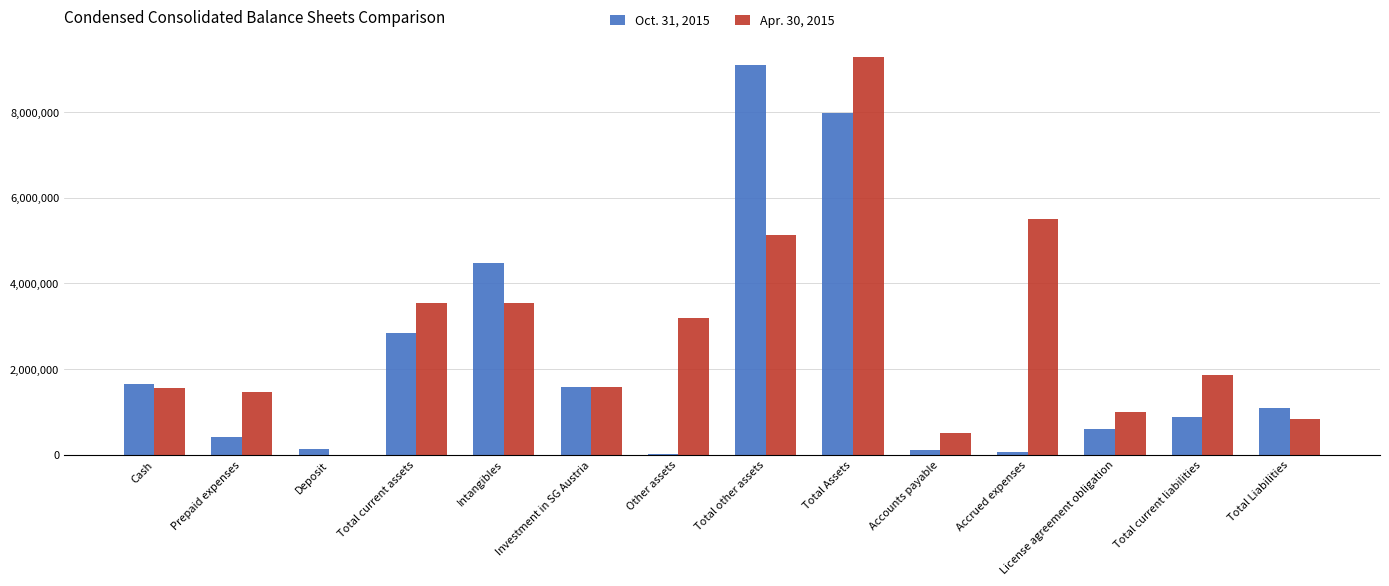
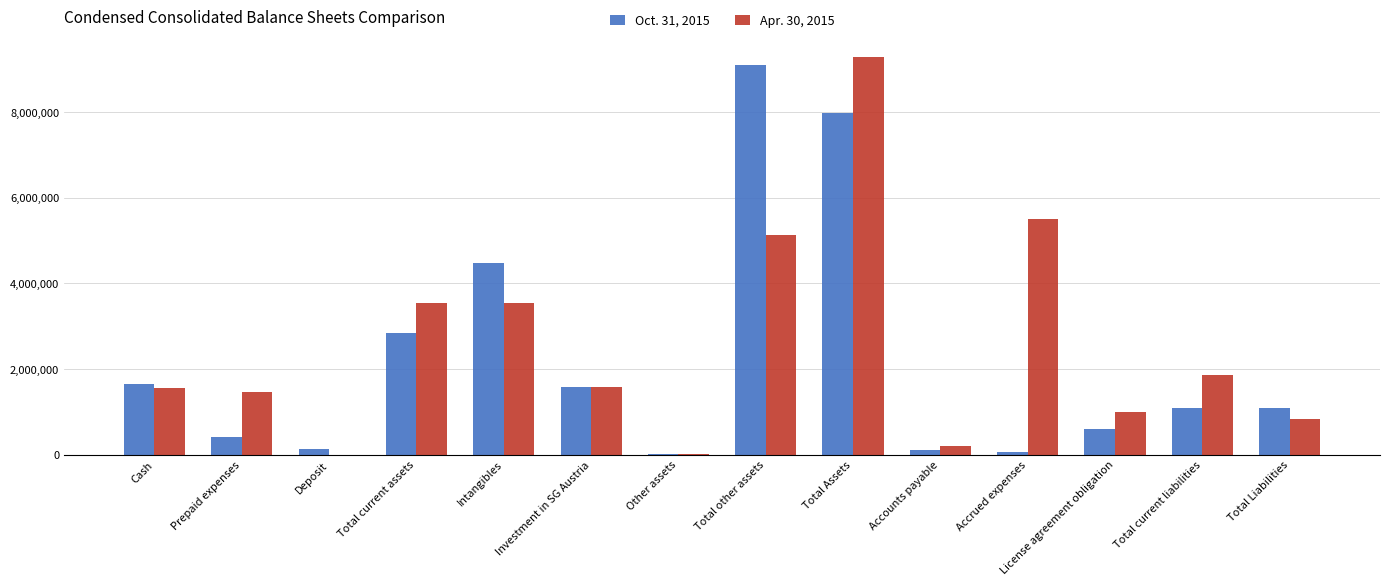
  {
    "Oct. 31, 2015": {
      "Cash": "1,700,000",
      "Prepaid expenses": "400,000",
      "Deposit": "100,000",
      "Total current assets": "2,800,000",
      "Intangibles": "4,500,000",
      "Investment in SG Austria": "1,600,000",
      "Total other assets": "9,100,000",
      "Total Assets": "8,000,000",
      "Accounts payable": "100,000",
      "License agreement obligation": "600,000",
-     "Total current liabilities": "900,000",
+     "Total current liabilities": "1,100,000",
      "Total Liabilities": "1,100,000"
    },
    "Apr. 30, 2015": {
      "Cash": "1,600,000",
      "Prepaid expenses": "1,500,000",
      "Deposit": "0",
      "Total current assets": "3,500,000",
      "Intangibles": "3,500,000",
      "Investment in SG Austria": "1,600,000",
-     "Other assets": "3,200,000",
+     "Other assets": "0",
      "Total other assets": "5,100,000",
      "Total Assets": "9,300,000",
-     "Accounts payable": "500,000",
+     "Accounts payable": "200,000",
      "Accrued expenses": "5,500,000",
      "License agreement obligation": "1,000,000",
      "Total current liabilities": "1,900,000",
      "Total Liabilities": "800,000"
    }
  }
